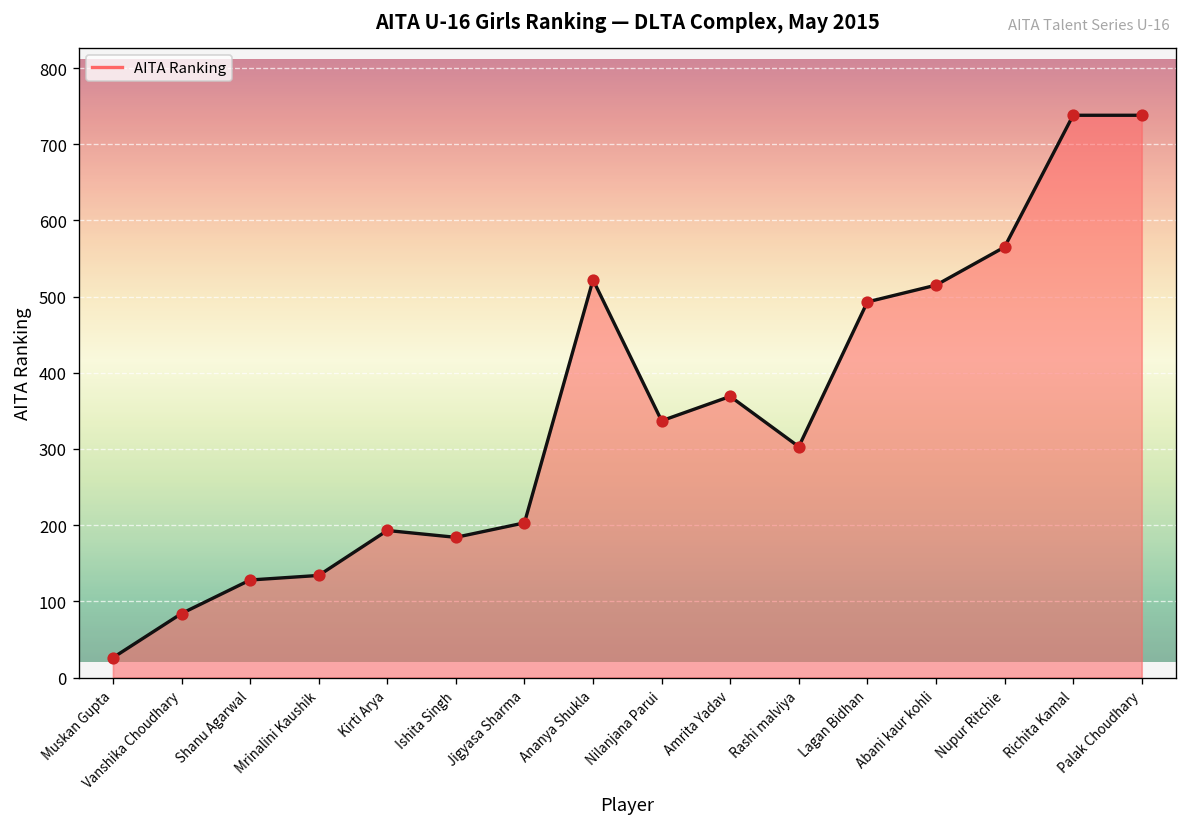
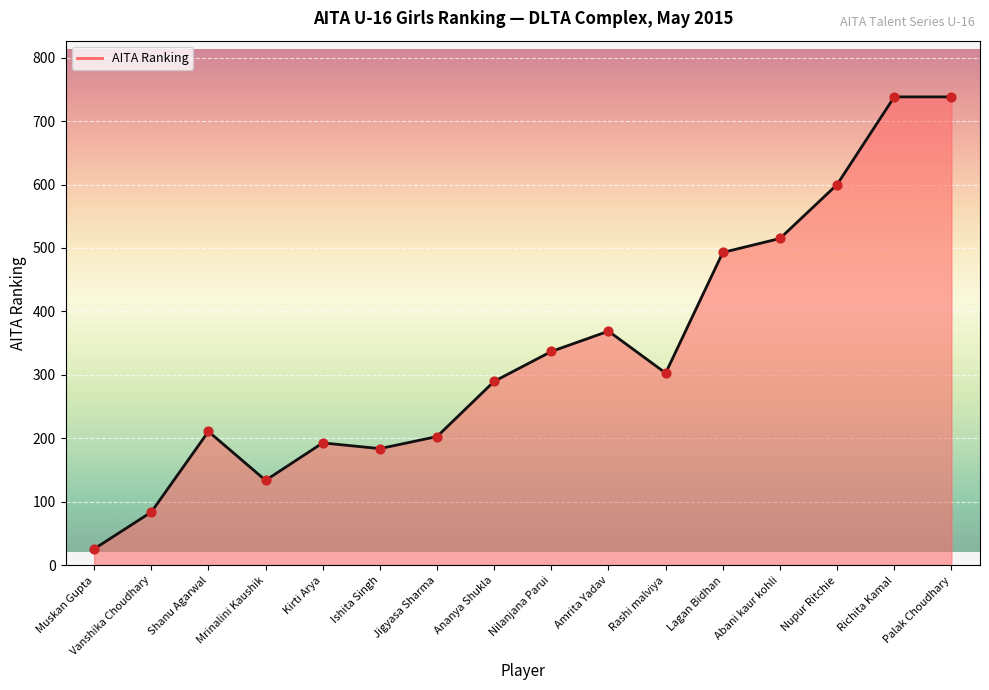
  {
    "Muskan Gupta": 30,
    "Vanshika Choudhary": 80,
-   "Shanu Agarwal": 130,
+   "Shanu Agarwal": 210,
    "Mrinalini Kaushik": 130,
    "Kirti Arya": 190,
    "Ishita Singh": 180,
    "Jigyasa Sharma": 200,
-   "Ananya Shukla": 520,
+   "Ananya Shukla": 290,
    "Nilanjana Parui": 340,
    "Amrita Yadav": 370,
    "Rashi malviya": 300,
    "Lagan Bidhan": 490,
    "Abani kaur kohli": 520,
-   "Nupur Ritchie": 570,
+   "Nupur Ritchie": 600,
    "Richita Kamal": 740,
    "Palak Choudhary": 740
  }
